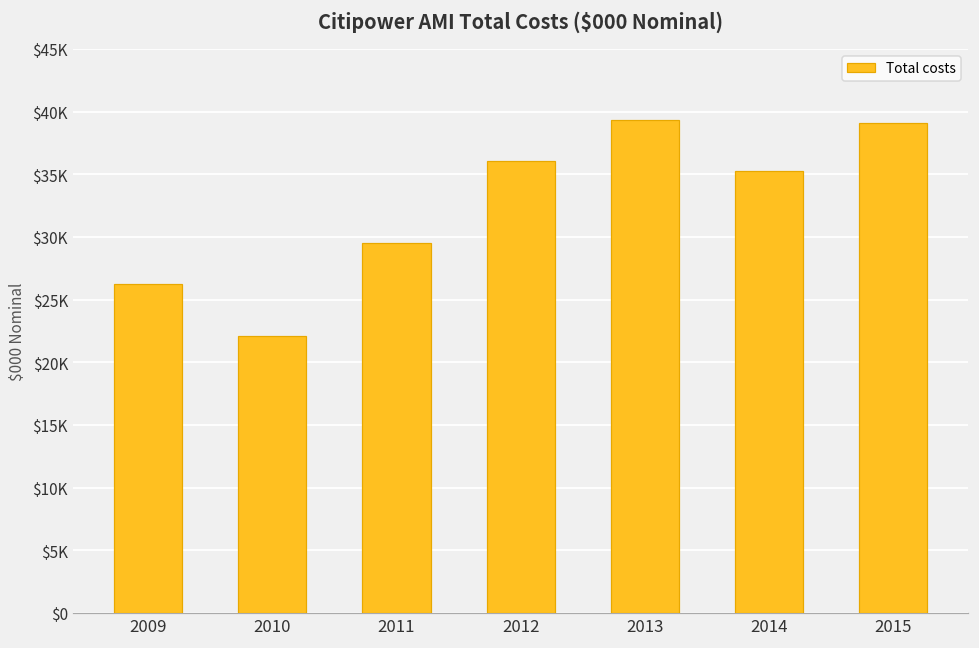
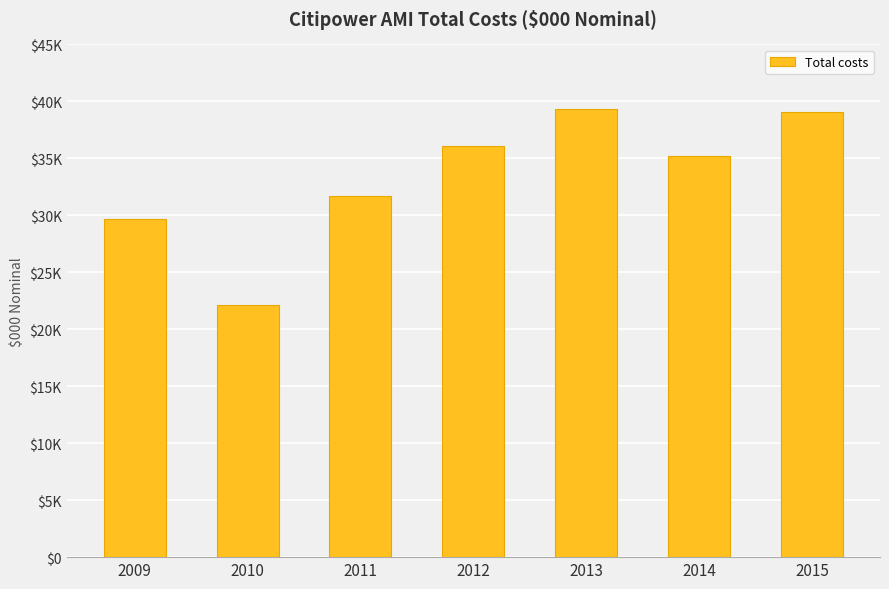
  {
-   "2009": "$26200",
+   "2009": "$29700",
    "2010": "$22100",
-   "2011": "$29500",
+   "2011": "$31700",
    "2012": "$36100",
    "2013": "$39300",
    "2014": "$35200",
    "2015": "$39100"
  }
